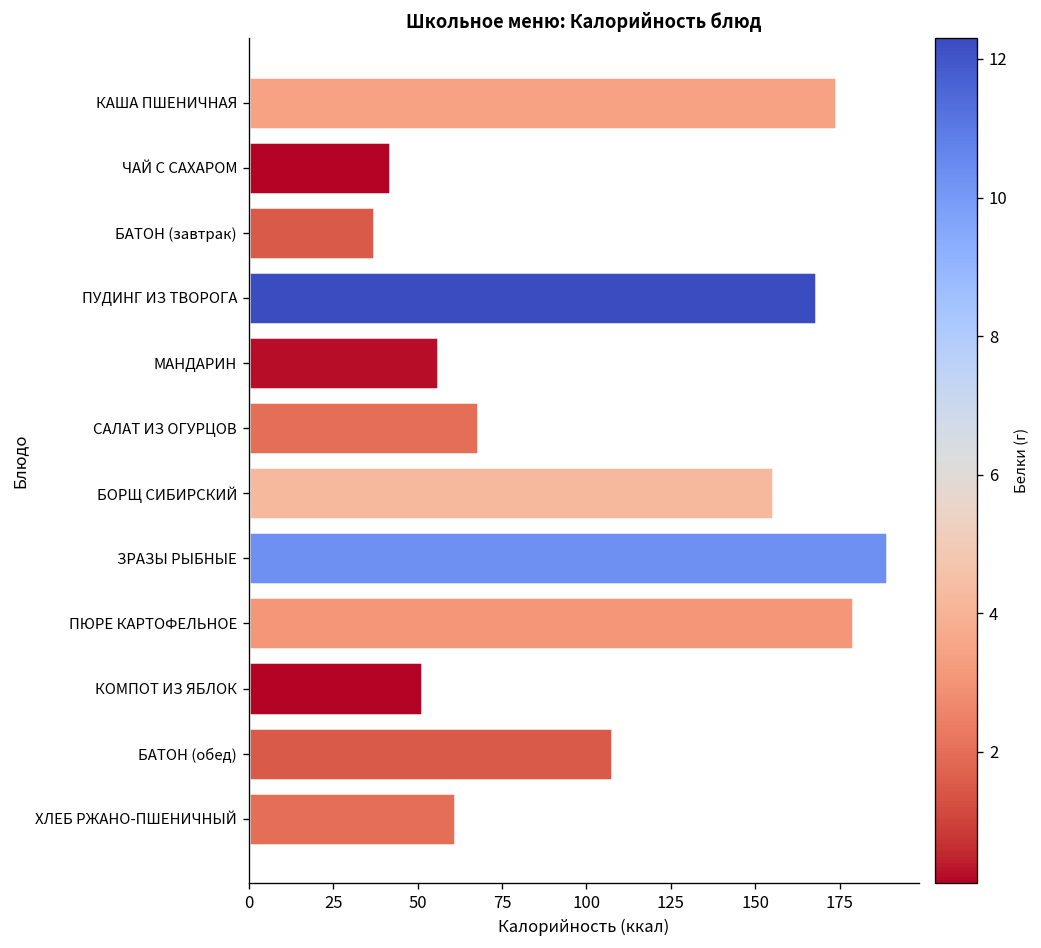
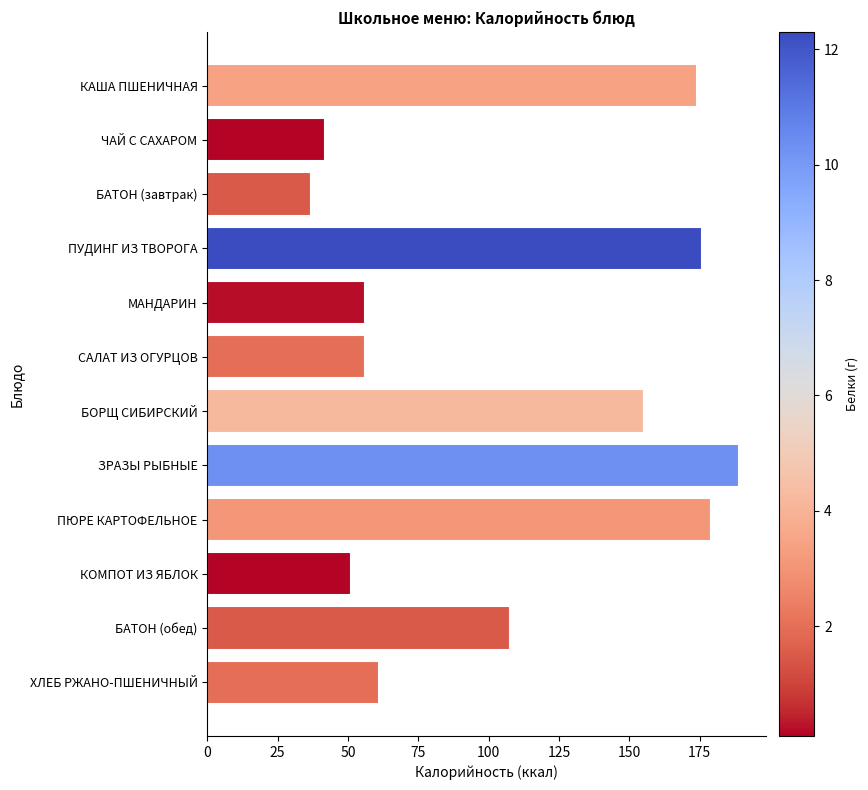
  {
    "КАША ПШЕНИЧНАЯ": 174,
    "ЧАЙ С САХАРОМ": 42,
    "БАТОН (завтрак)": 37,
-   "ПУДИНГ ИЗ ТВОРОГА": 168,
+   "ПУДИНГ ИЗ ТВОРОГА": 176,
    "МАНДАРИН": 56,
-   "САЛАТ ИЗ ОГУРЦОВ": 68,
+   "САЛАТ ИЗ ОГУРЦОВ": 56,
    "БОРЩ СИБИРСКИЙ": 155,
    "ЗРАЗЫ РЫБНЫЕ": 189,
    "ПЮРЕ КАРТОФЕЛЬНОЕ": 179,
    "КОМПОТ ИЗ ЯБЛОК": 51,
    "БАТОН (обед)": 108,
    "ХЛЕБ РЖАНО-ПШЕНИЧНЫЙ": 61
  }
